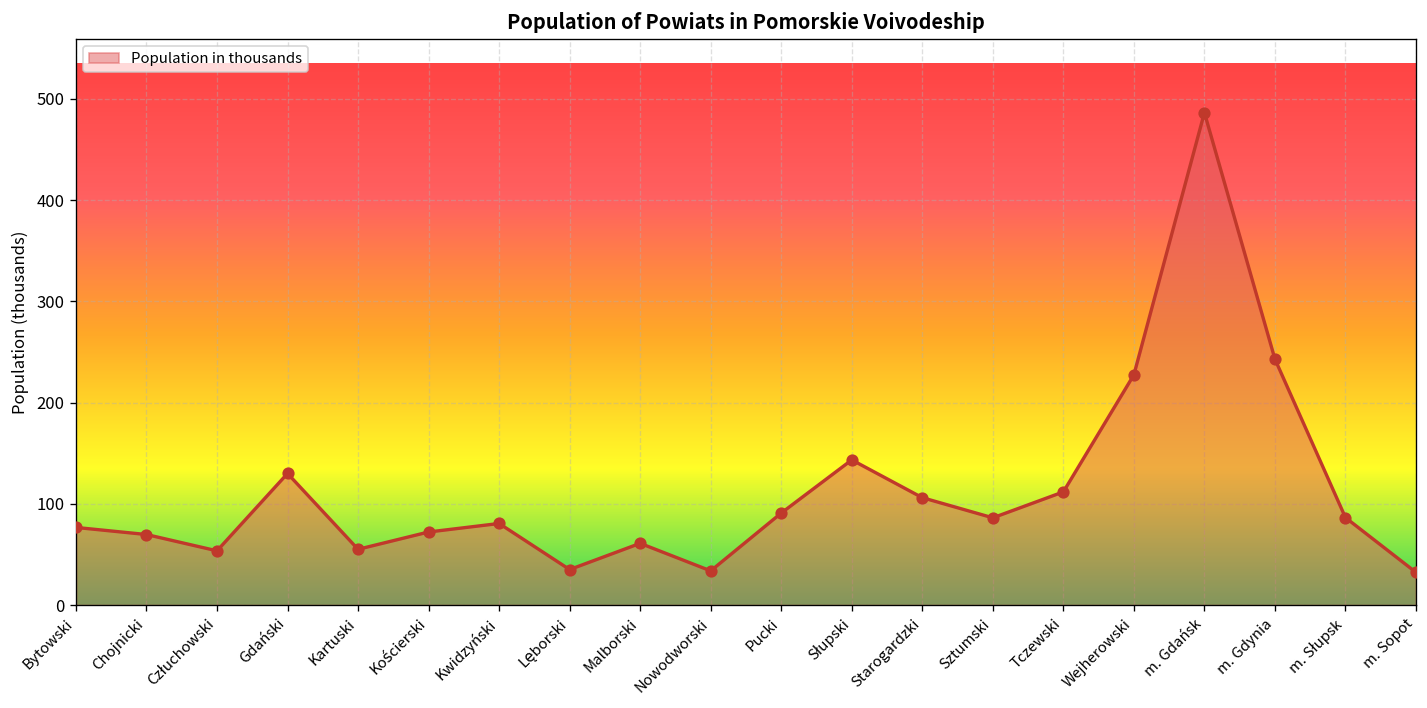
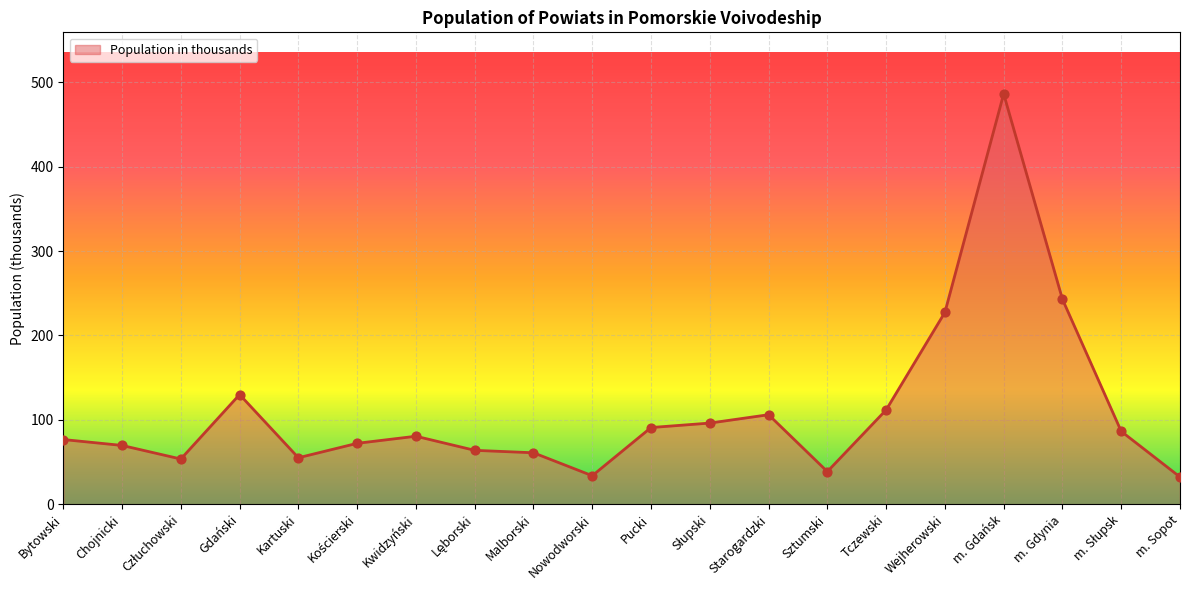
  {
    "Bytowski": 80,
    "Chojnicki": 70,
    "Człuchowski": 50,
    "Gdański": 130,
    "Kartuski": 60,
    "Kościerski": 70,
    "Kwidzyński": 80,
-   "Lęborski": 40,
+   "Lęborski": 60,
    "Malborski": 60,
    "Nowodworski": 30,
    "Pucki": 90,
-   "Słupski": 140,
+   "Słupski": 100,
    "Starogardzki": 110,
-   "Sztumski": 90,
+   "Sztumski": 40,
    "Tczewski": 110,
    "Wejherowski": 230,
    "m. Gdańsk": 490,
    "m. Gdynia": 240,
    "m. Słupsk": 90,
    "m. Sopot": 30
  }
